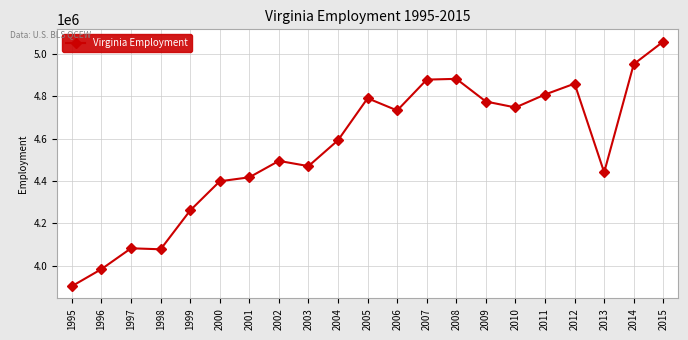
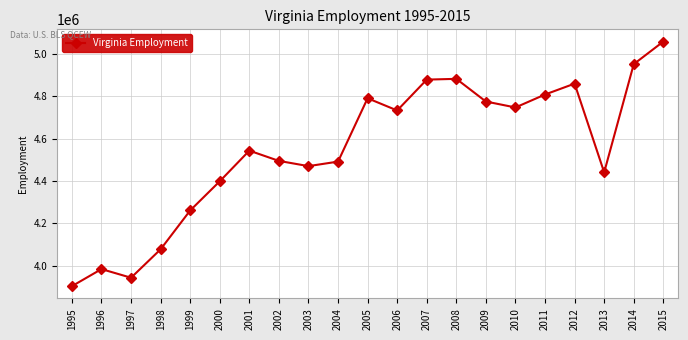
  {
    "1995": 3900000,
    "1996": 3980000,
-   "1997": 4080000,
+   "1997": 3940000,
    "1998": 4080000,
    "1999": 4260000,
    "2000": 4400000,
-   "2001": 4420000,
+   "2001": 4540000,
    "2002": 4490000,
    "2003": 4470000,
-   "2004": 4590000,
+   "2004": 4490000,
    "2005": 4790000,
    "2006": 4730000,
    "2007": 4880000,
    "2008": 4880000,
    "2009": 4780000,
    "2010": 4750000,
    "2011": 4810000,
    "2012": 4860000,
    "2013": 4440000,
    "2014": 4950000,
    "2015": 5060000
  }
